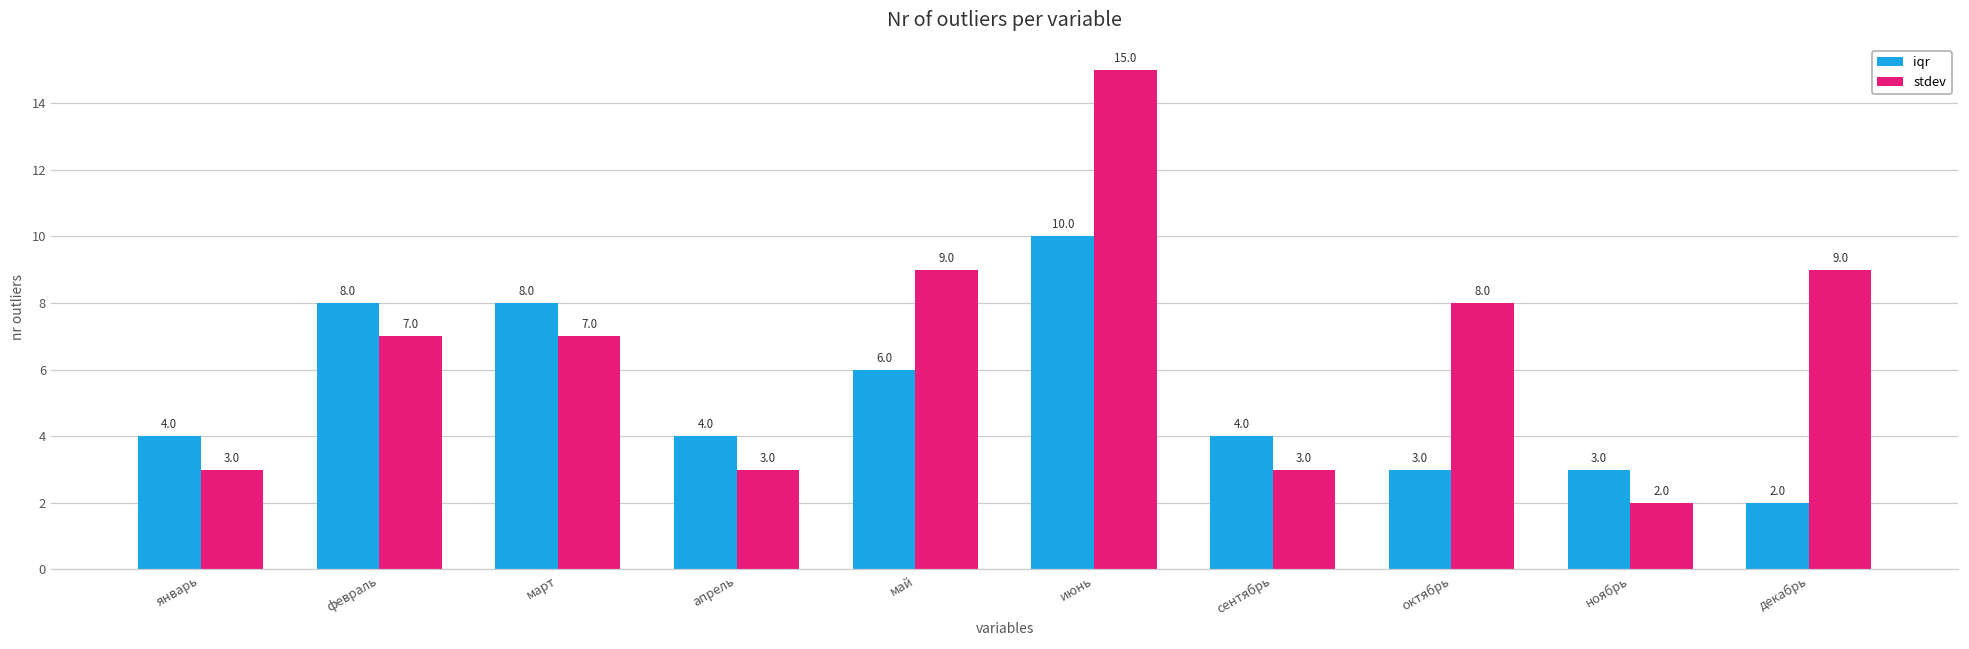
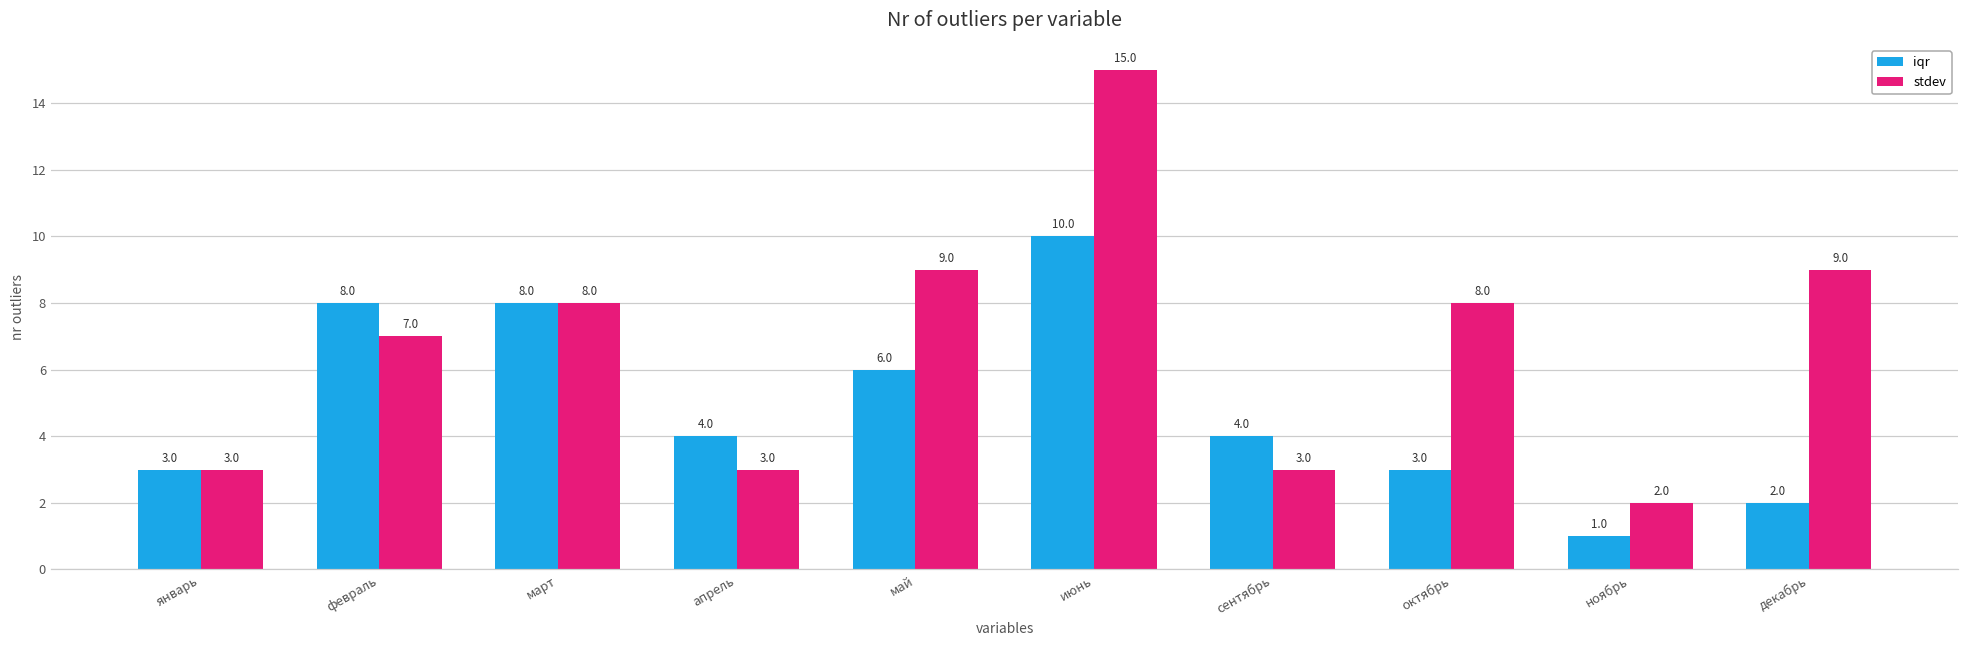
  {
    "iqr": {
-     "январь": 4.0,
+     "январь": 3.0,
      "февраль": 8.0,
      "март": 8.0,
      "апрель": 4.0,
      "май": 6.0,
      "июнь": 10.0,
      "сентябрь": 4.0,
      "октябрь": 3.0,
-     "ноябрь": 3.0,
+     "ноябрь": 1.0,
      "декабрь": 2.0
    },
    "stdev": {
      "январь": 3.0,
      "февраль": 7.0,
-     "март": 7.0,
+     "март": 8.0,
      "апрель": 3.0,
      "май": 9.0,
      "июнь": 15.0,
      "сентябрь": 3.0,
      "октябрь": 8.0,
      "ноябрь": 2.0,
      "декабрь": 9.0
    }
  }
